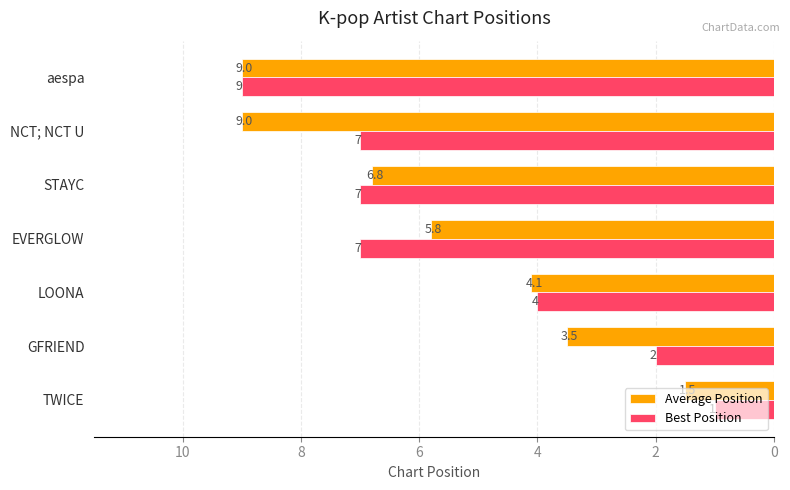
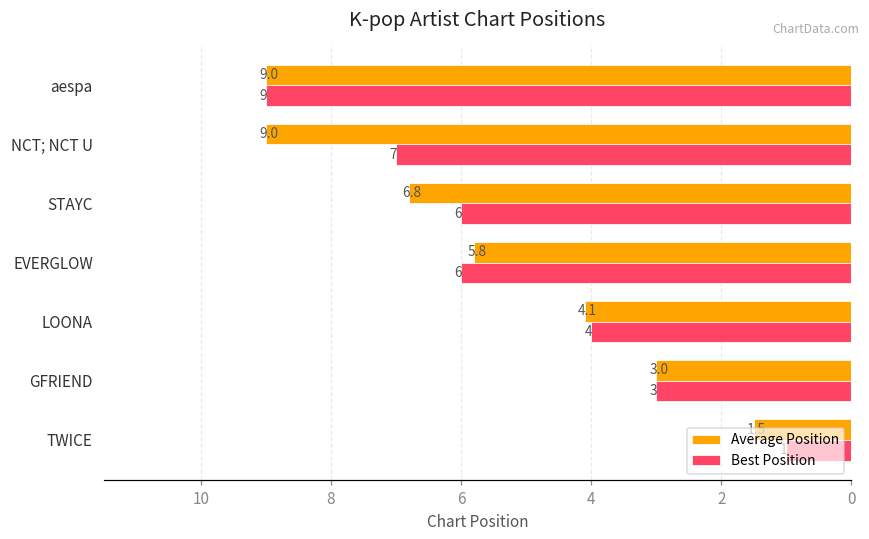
  {
    "Average Position": {
      "aespa": 9.0,
      "NCT; NCT U": 9.0,
      "STAYC": 6.8,
      "EVERGLOW": 5.8,
      "LOONA": 4.1,
-     "GFRIEND": 3.5
+     "GFRIEND": 3.0
    },
    "Best Position": {
      "aespa": 9,
      "NCT; NCT U": 7,
-     "STAYC": 7,
-     "EVERGLOW": 7,
+     "STAYC": 6,
+     "EVERGLOW": 6,
      "LOONA": 4,
-     "GFRIEND": 2
+     "GFRIEND": 3
    }
  }
